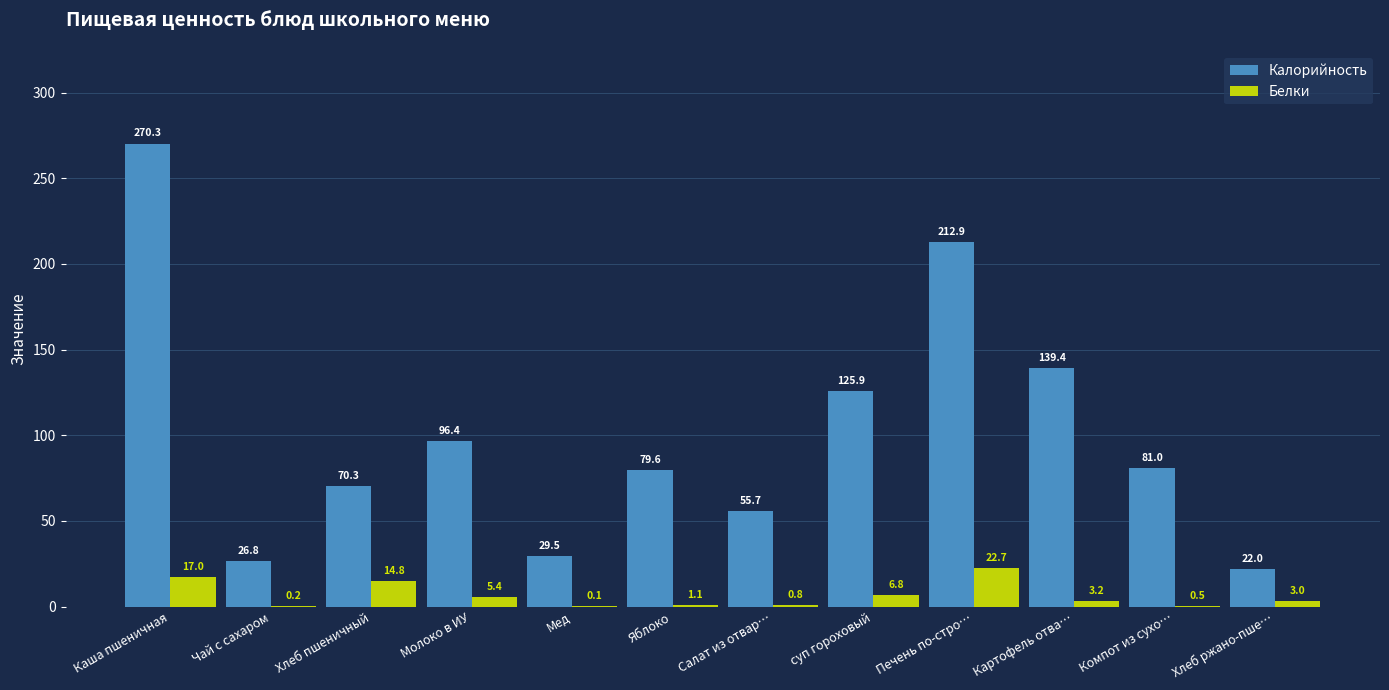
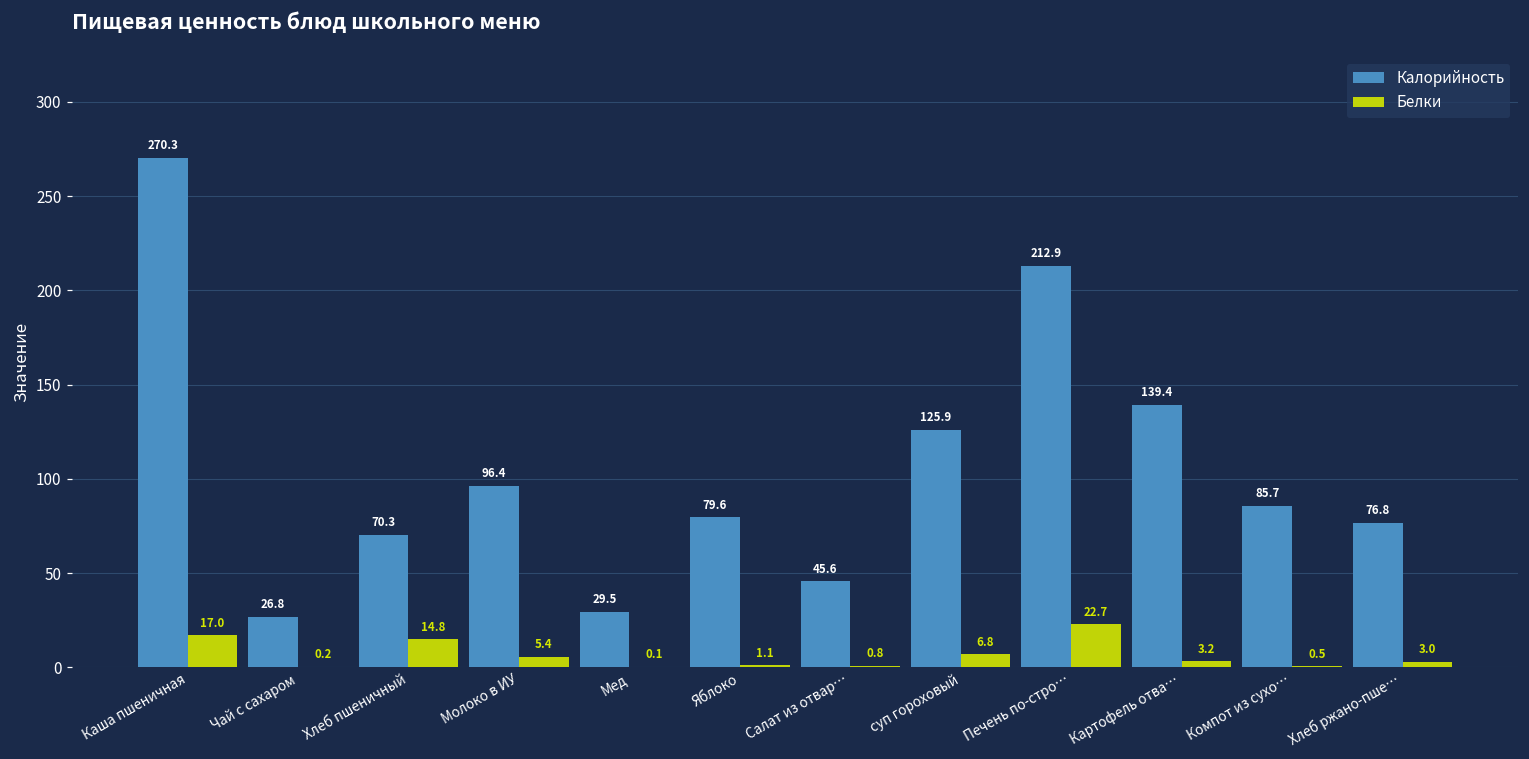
  {
    "Калорийность": {
      "Каша пшеничная": 270.3,
      "Чай с сахаром": 26.8,
      "Хлеб пшеничный": 70.3,
      "Молоко в ИУ": 96.4,
      "Мед": 29.5,
      "Яблоко": 79.6,
-     "Салат из отвар…": 55.7,
+     "Салат из отвар…": 45.6,
      "суп гороховый": 125.9,
      "Печень по-стро…": 212.9,
      "Картофель отва…": 139.4,
-     "Компот из сухо…": 81.0,
-     "Хлеб ржано-пше…": 22.0
+     "Компот из сухо…": 85.7,
+     "Хлеб ржано-пше…": 76.8
    },
    "Белки": {
      "Каша пшеничная": 17.0,
      "Чай с сахаром": 0.2,
      "Хлеб пшеничный": 14.8,
      "Молоко в ИУ": 5.4,
      "Мед": 0.1,
      "Яблоко": 1.1,
      "Салат из отвар…": 0.8,
      "суп гороховый": 6.8,
      "Печень по-стро…": 22.7,
      "Картофель отва…": 3.2,
      "Компот из сухо…": 0.5,
      "Хлеб ржано-пше…": 3.0
    }
  }
